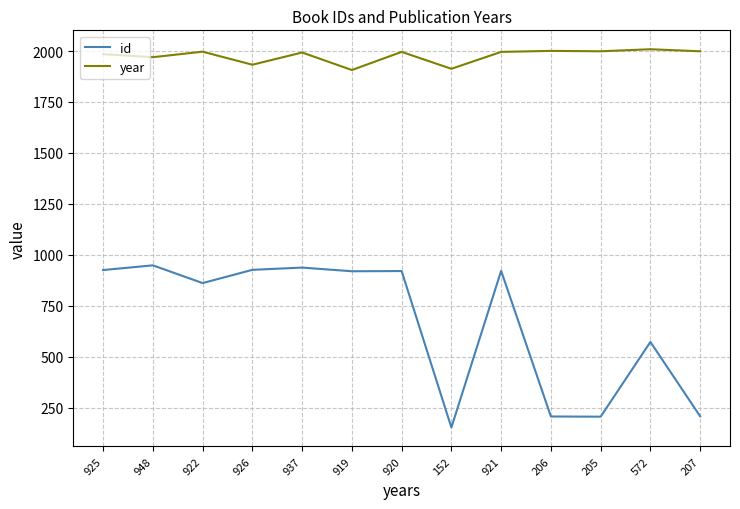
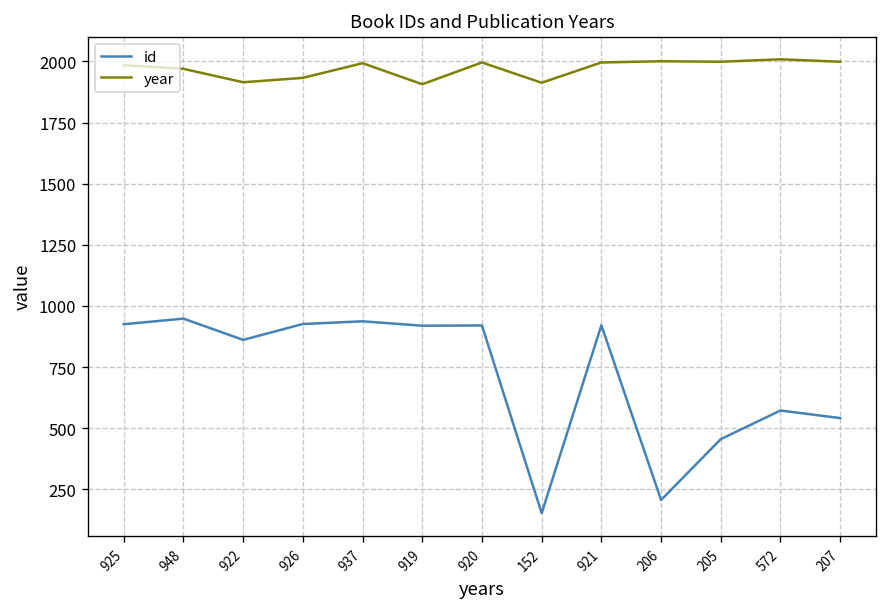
  {
    "id": {
      "925": 930,
      "948": 950,
      "922": 860,
      "926": 930,
      "937": 940,
      "919": 920,
      "920": 920,
      "152": 150,
      "921": 920,
      "206": 210,
-     "205": 210,
+     "205": 460,
      "572": 570,
-     "207": 210
+     "207": 540
    },
    "year": {
      "948": 1970,
-     "922": 2000,
+     "922": 1920,
      "926": 1930,
      "937": 1990,
      "919": 1910,
      "920": 2000,
      "152": 1910,
      "921": 2000,
      "206": 2000,
      "205": 2000,
      "572": 2010,
      "207": 2000
    }
  }
